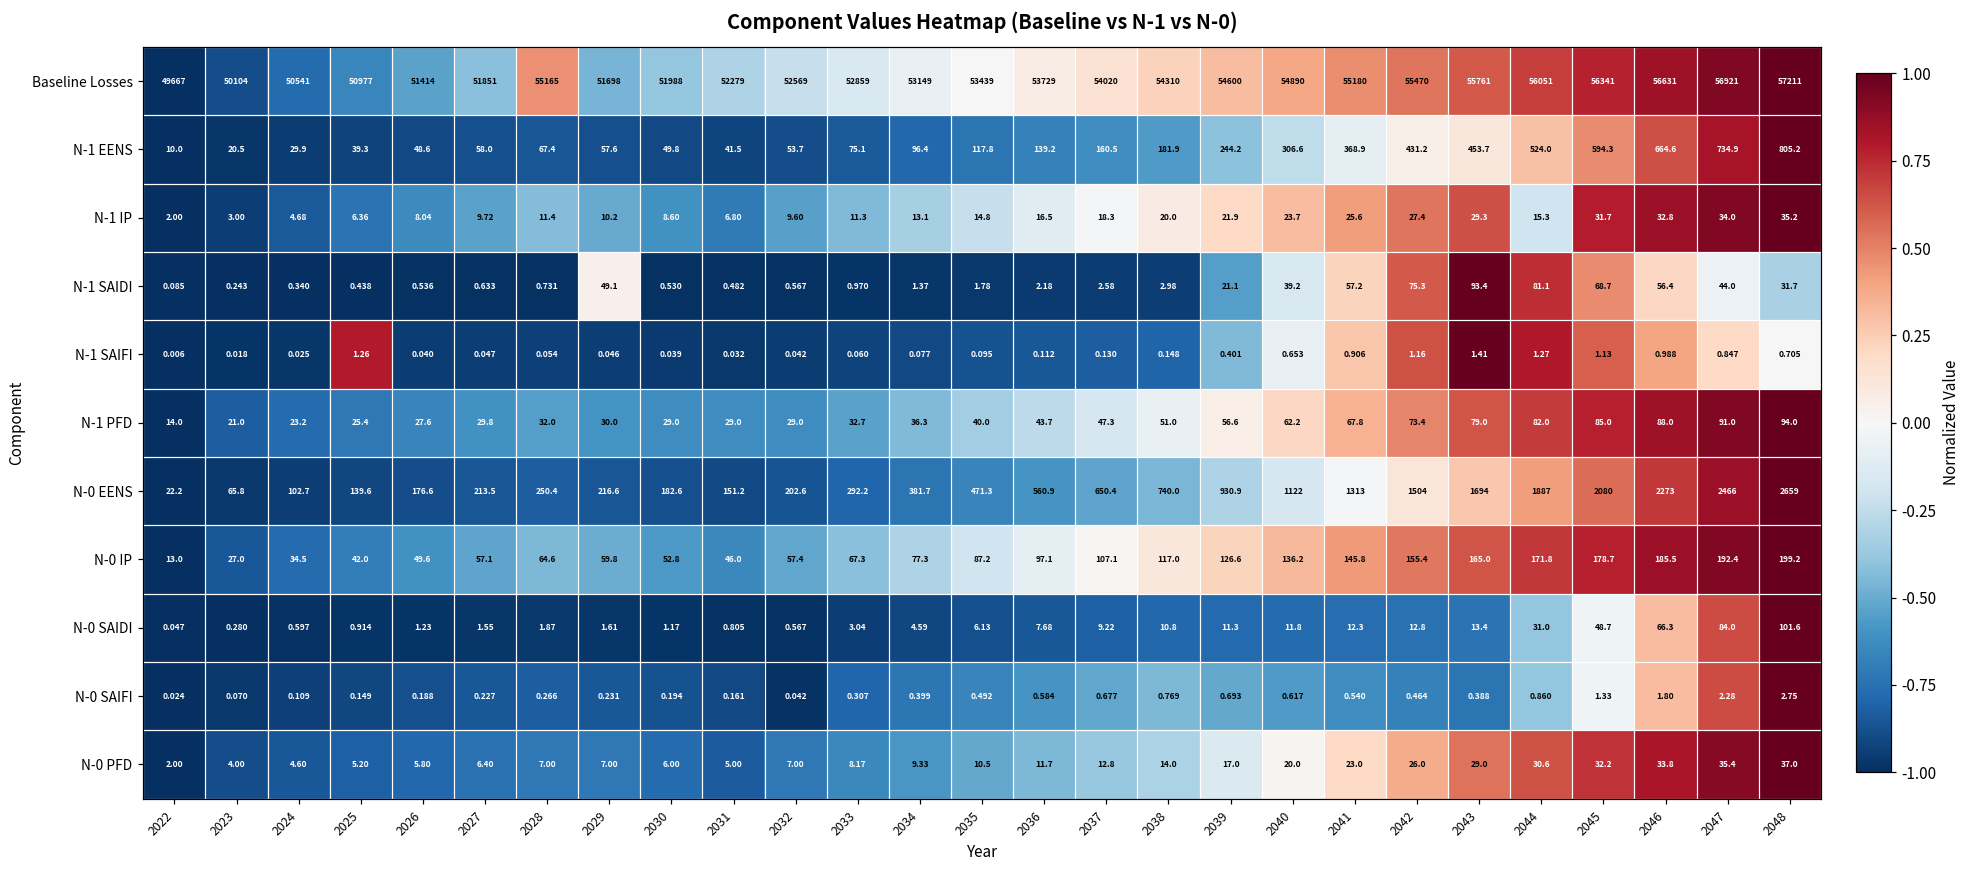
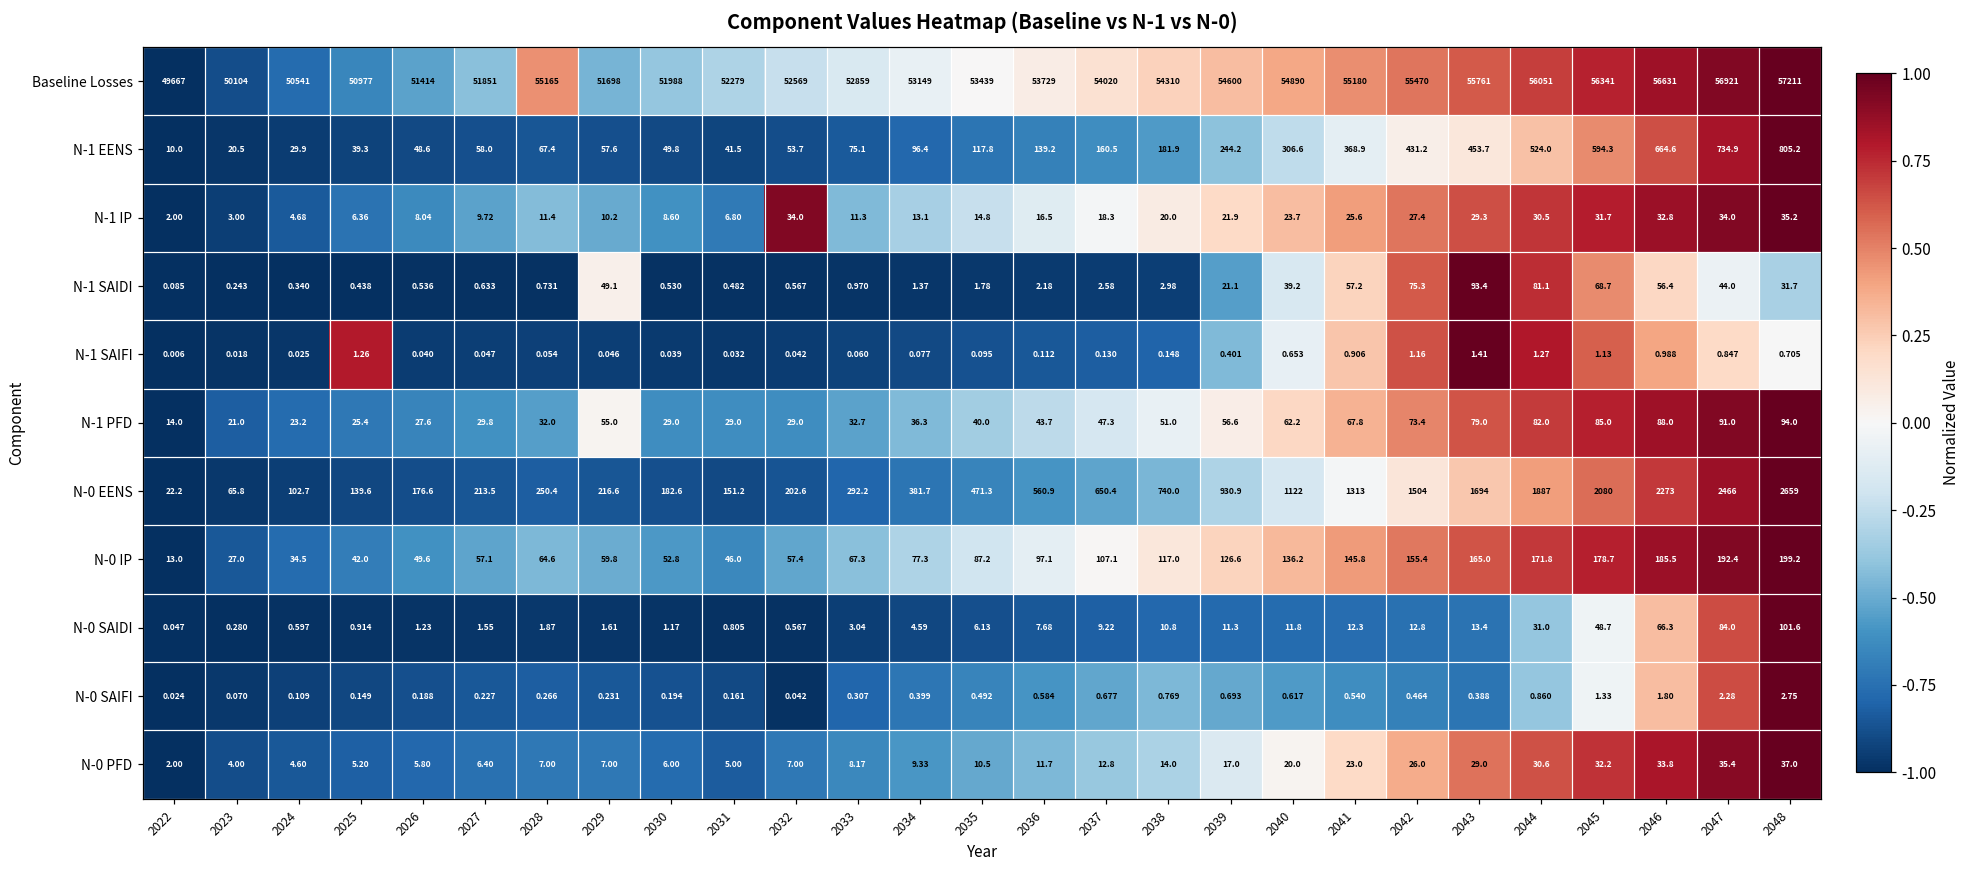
  {
    "N-1 IP": {
      "2022": 2.00,
      "2023": 3.00,
      "2024": 4.68,
      "2025": 6.36,
      "2026": 8.04,
      "2027": 9.72,
      "2028": 11.4,
      "2029": 10.2,
      "2030": 8.60,
      "2031": 6.80,
-     "2032": 9.60,
+     "2032": 34.0,
      "2033": 11.3,
      "2034": 13.1,
      "2035": 14.8,
      "2036": 16.5,
      "2037": 18.3,
      "2038": 20.0,
      "2039": 21.9,
      "2040": 23.7,
      "2041": 25.6,
      "2042": 27.4,
      "2043": 29.3,
-     "2044": 15.3,
+     "2044": 30.5,
      "2045": 31.7,
      "2046": 32.8,
      "2047": 34.0,
      "2048": 35.2
    },
    "N-1 PFD": {
      "2022": 14.0,
      "2023": 21.0,
      "2024": 23.2,
      "2025": 25.4,
      "2026": 27.6,
      "2027": 29.8,
      "2028": 32.0,
-     "2029": 30.0,
+     "2029": 55.0,
      "2030": 29.0,
      "2031": 29.0,
      "2032": 29.0,
      "2033": 32.7,
      "2034": 36.3,
      "2035": 40.0,
      "2036": 43.7,
      "2037": 47.3,
      "2038": 51.0,
      "2039": 56.6,
      "2040": 62.2,
      "2041": 67.8,
      "2042": 73.4,
      "2043": 79.0,
      "2044": 82.0,
      "2045": 85.0,
      "2046": 88.0,
      "2047": 91.0,
      "2048": 94.0
    }
  }
